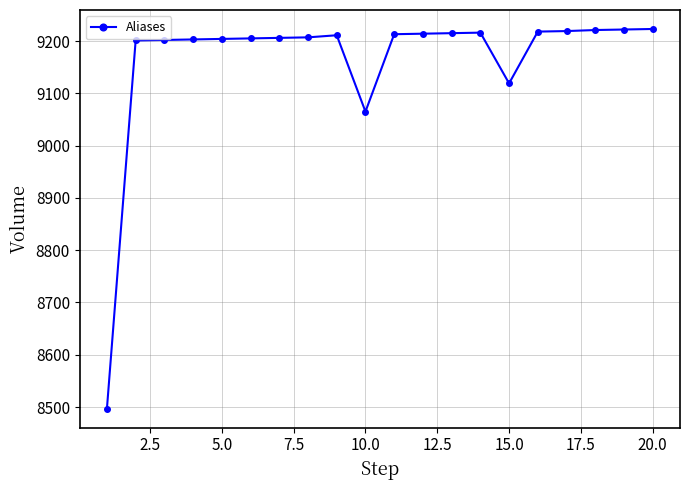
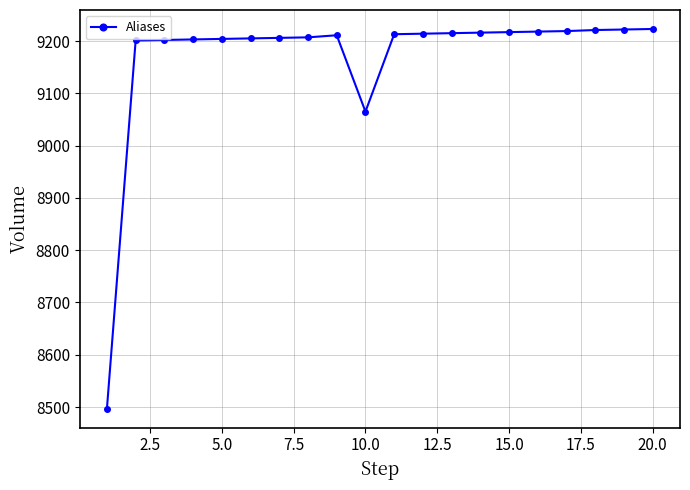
  {
    "5.0": 9200,
    "10.0": 9070,
-   "15.0": 9120,
+   "15.0": 9220,
    "20.0": 9220
  }
